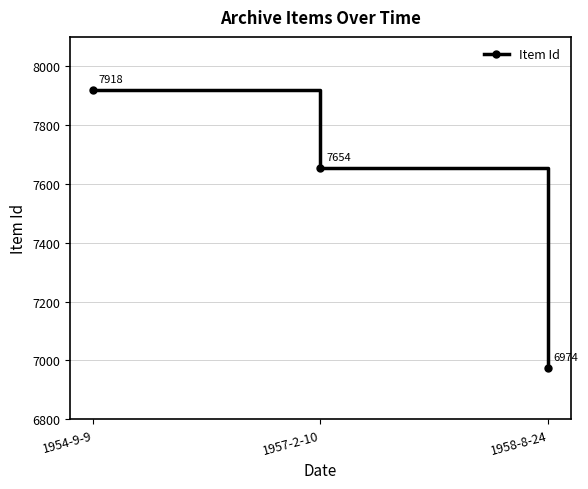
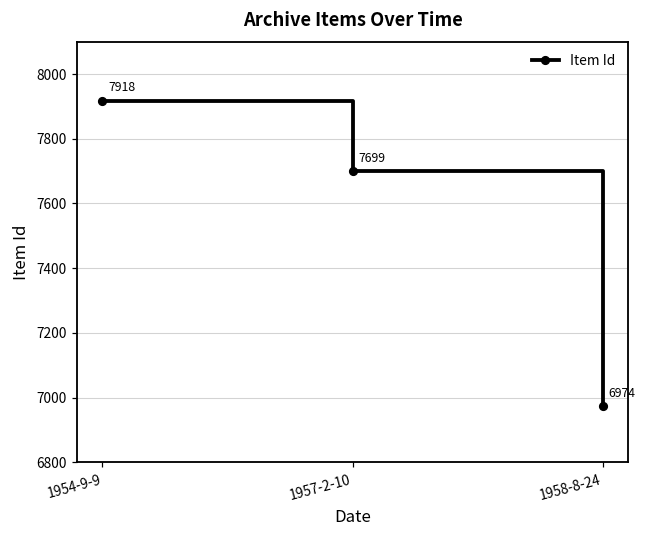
  {
    "1954-9-9": 7918,
-   "1957-2-10": 7654,
+   "1957-2-10": 7699,
    "1958-8-24": 6974
  }
